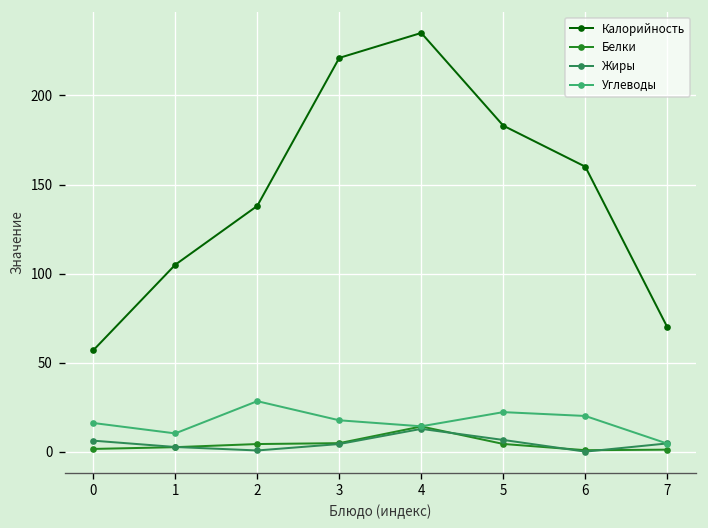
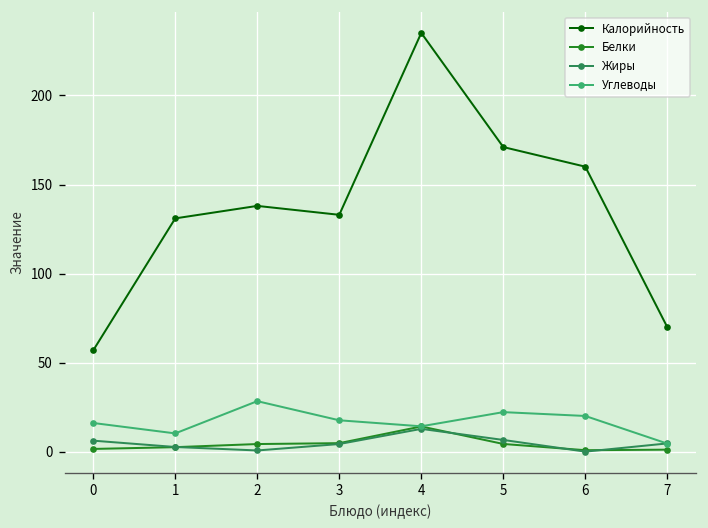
  {
    "Калорийность": {
      "0": 57,
-     "1": 105,
+     "1": 131,
      "2": 138,
-     "3": 221,
+     "3": 133,
      "4": 235,
-     "5": 183,
+     "5": 171,
      "6": 160,
      "7": 70
    }
  }
